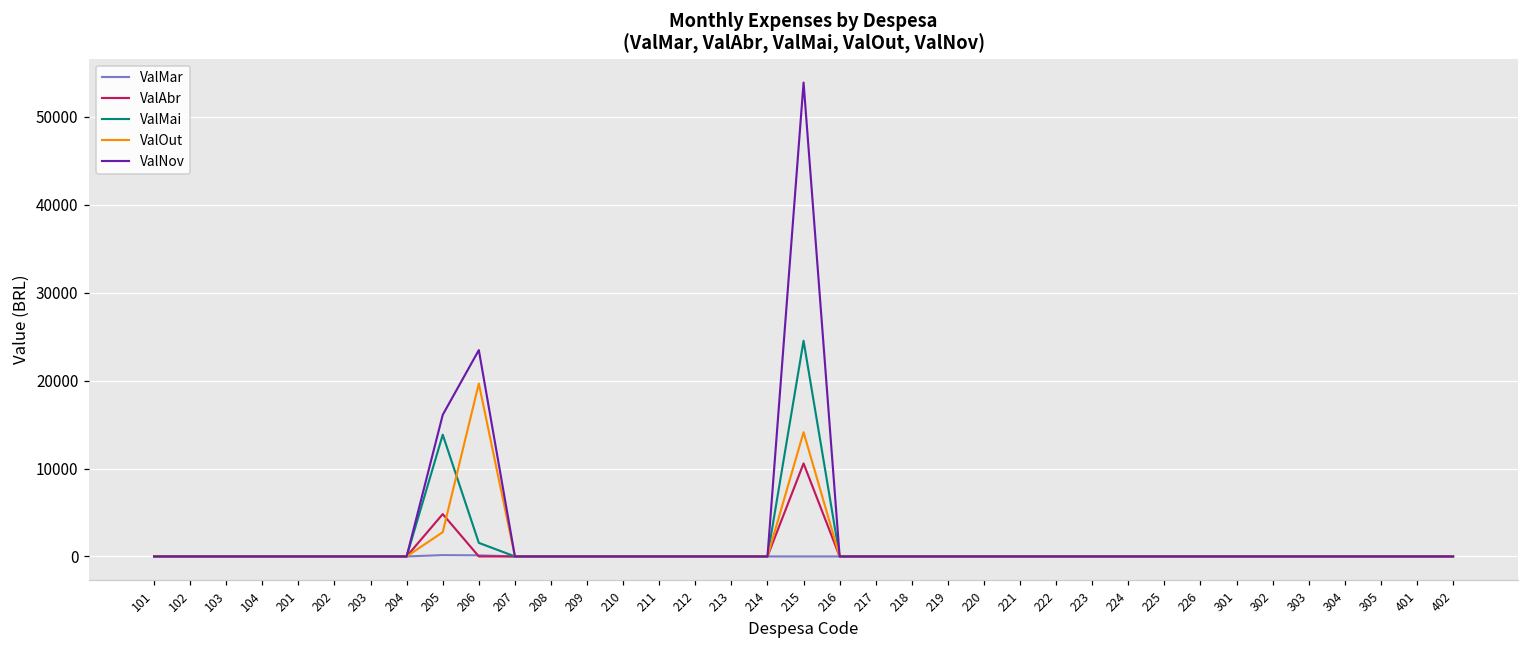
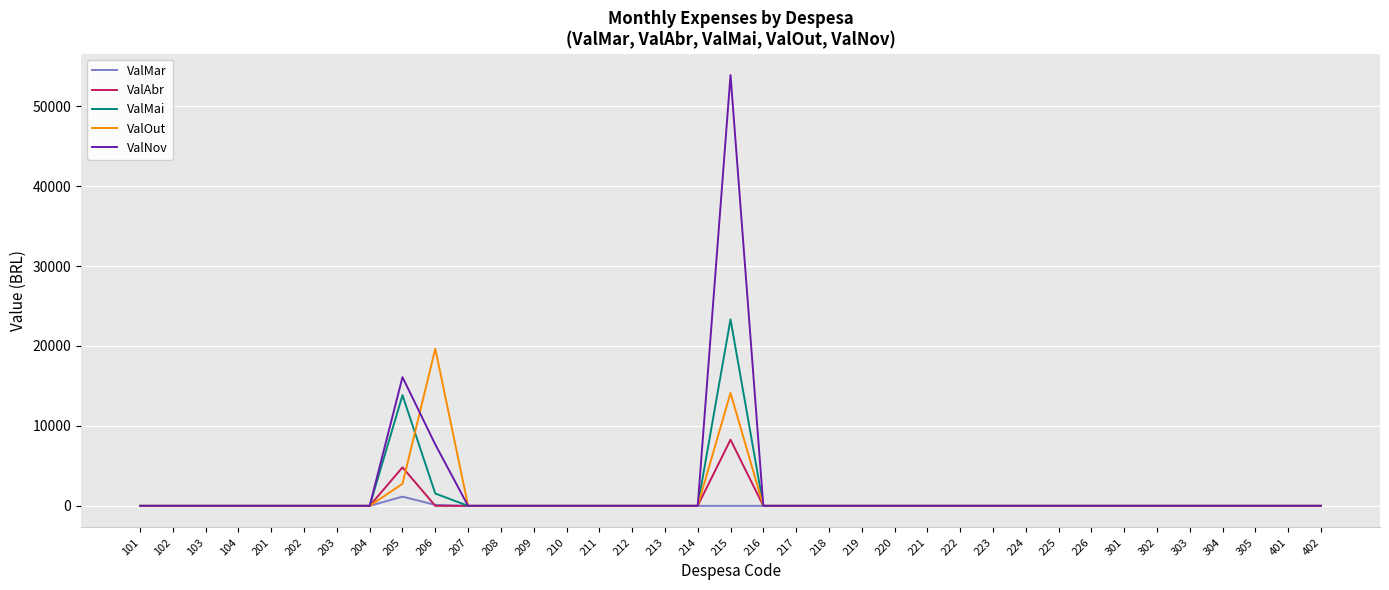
  {
    "ValMar": {
-     "205": 0,
+     "205": 1000,
      "215": 0
    },
    "ValAbr": {
      "205": 5000,
-     "215": 11000
+     "215": 8000
    },
    "ValMai": {
      "205": 14000,
      "206": 2000,
-     "215": 25000
+     "215": 23000
    },
    "ValOut": {
      "205": 3000,
      "206": 20000,
      "215": 14000
    },
    "ValNov": {
      "205": 16000,
-     "206": 23000,
+     "206": 8000,
      "215": 54000
    }
  }
